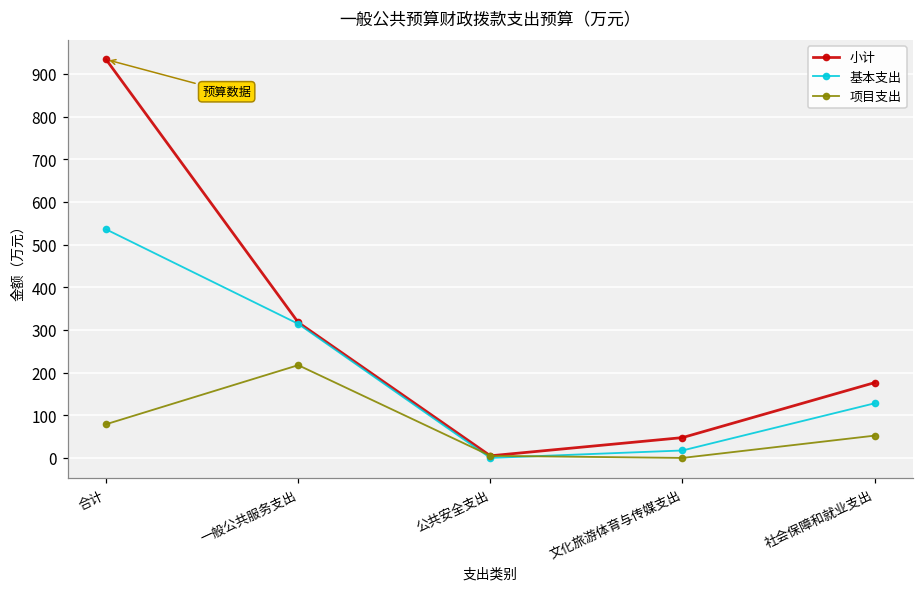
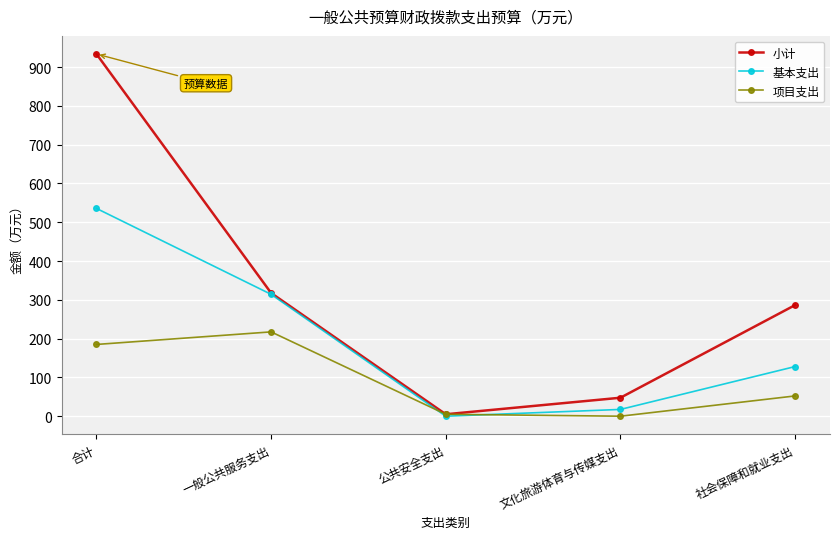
  {
    "小计": {
      "合计": 930,
      "文化旅游体育与传媒支出": 50,
-     "社会保障和就业支出": 180
+     "社会保障和就业支出": 290
    },
    "基本支出": {
      "合计": 540,
      "文化旅游体育与传媒支出": 20,
      "社会保障和就业支出": 130
    },
    "项目支出": {
-     "合计": 80,
+     "合计": 190,
      "一般公共服务支出": 220,
      "文化旅游体育与传媒支出": 0,
      "社会保障和就业支出": 50
    }
  }
